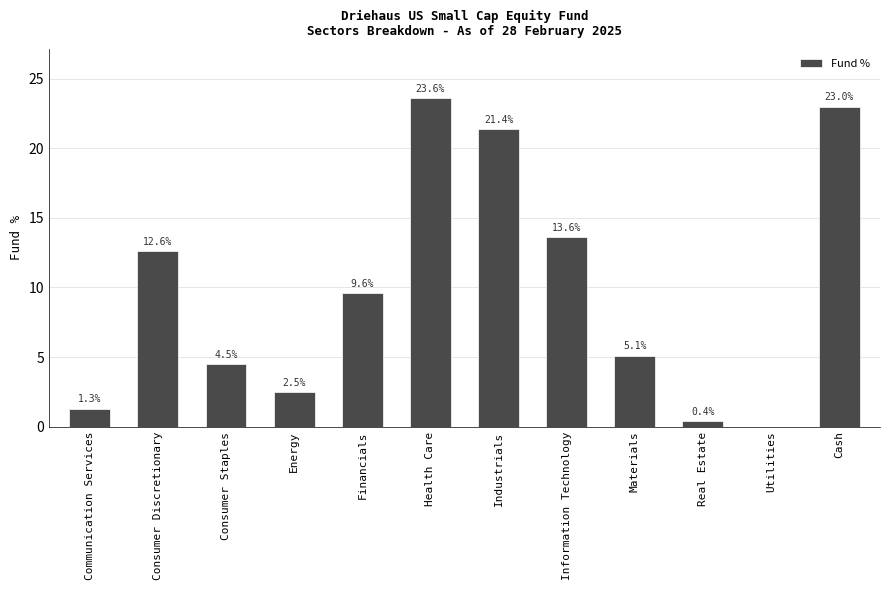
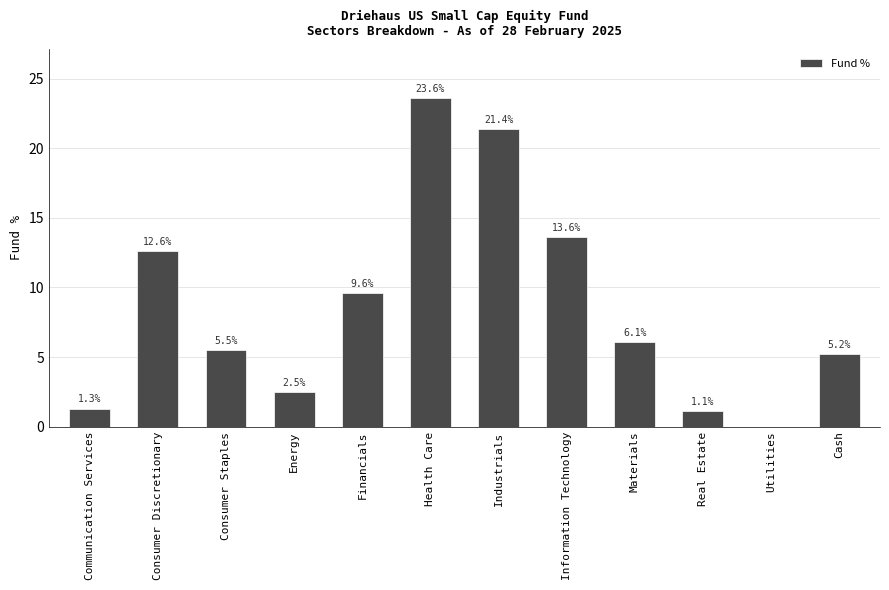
  {
    "Communication Services": "1.3%",
    "Consumer Discretionary": "12.6%",
-   "Consumer Staples": "4.5%",
+   "Consumer Staples": "5.5%",
    "Energy": "2.5%",
    "Financials": "9.6%",
    "Health Care": "23.6%",
    "Industrials": "21.4%",
    "Information Technology": "13.6%",
-   "Materials": "5.1%",
-   "Real Estate": "0.4%",
-   "Cash": "23.0%"
+   "Materials": "6.1%",
+   "Real Estate": "1.1%",
+   "Cash": "5.2%"
  }
